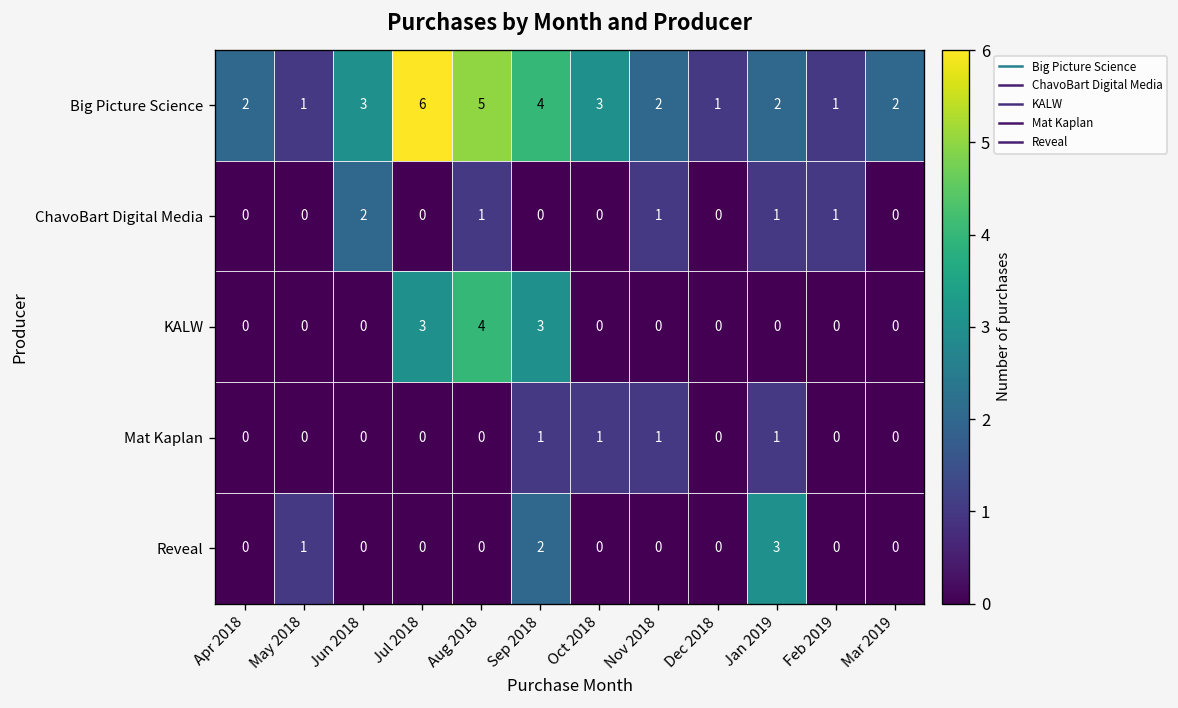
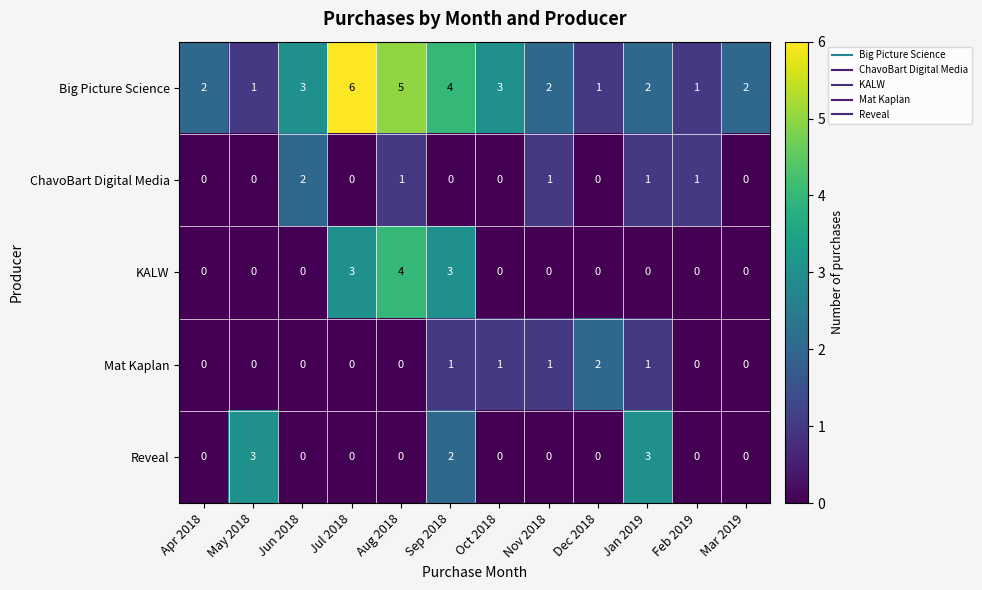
  {
    "Big Picture Science": {
      "Apr 2018": 2,
      "May 2018": 1,
      "Jun 2018": 3,
      "Jul 2018": 6,
      "Aug 2018": 5,
      "Sep 2018": 4,
      "Oct 2018": 3,
      "Nov 2018": 2,
      "Dec 2018": 1,
      "Jan 2019": 2,
      "Feb 2019": 1,
      "Mar 2019": 2
    },
    "ChavoBart Digital Media": {
      "Apr 2018": 0,
      "May 2018": 0,
      "Jun 2018": 2,
      "Jul 2018": 0,
      "Aug 2018": 1,
      "Sep 2018": 0,
      "Oct 2018": 0,
      "Nov 2018": 1,
      "Dec 2018": 0,
      "Jan 2019": 1,
      "Feb 2019": 1,
      "Mar 2019": 0
    },
    "KALW": {
      "Apr 2018": 0,
      "May 2018": 0,
      "Jun 2018": 0,
      "Jul 2018": 3,
      "Aug 2018": 4,
      "Sep 2018": 3,
      "Oct 2018": 0,
      "Nov 2018": 0,
      "Dec 2018": 0,
      "Jan 2019": 0,
      "Feb 2019": 0,
      "Mar 2019": 0
    },
    "Mat Kaplan": {
      "Apr 2018": 0,
      "May 2018": 0,
      "Jun 2018": 0,
      "Jul 2018": 0,
      "Aug 2018": 0,
      "Sep 2018": 1,
      "Oct 2018": 1,
      "Nov 2018": 1,
-     "Dec 2018": 0,
+     "Dec 2018": 2,
      "Jan 2019": 1,
      "Feb 2019": 0,
      "Mar 2019": 0
    },
    "Reveal": {
      "Apr 2018": 0,
-     "May 2018": 1,
+     "May 2018": 3,
      "Jun 2018": 0,
      "Jul 2018": 0,
      "Aug 2018": 0,
      "Sep 2018": 2,
      "Oct 2018": 0,
      "Nov 2018": 0,
      "Dec 2018": 0,
      "Jan 2019": 3,
      "Feb 2019": 0,
      "Mar 2019": 0
    }
  }
